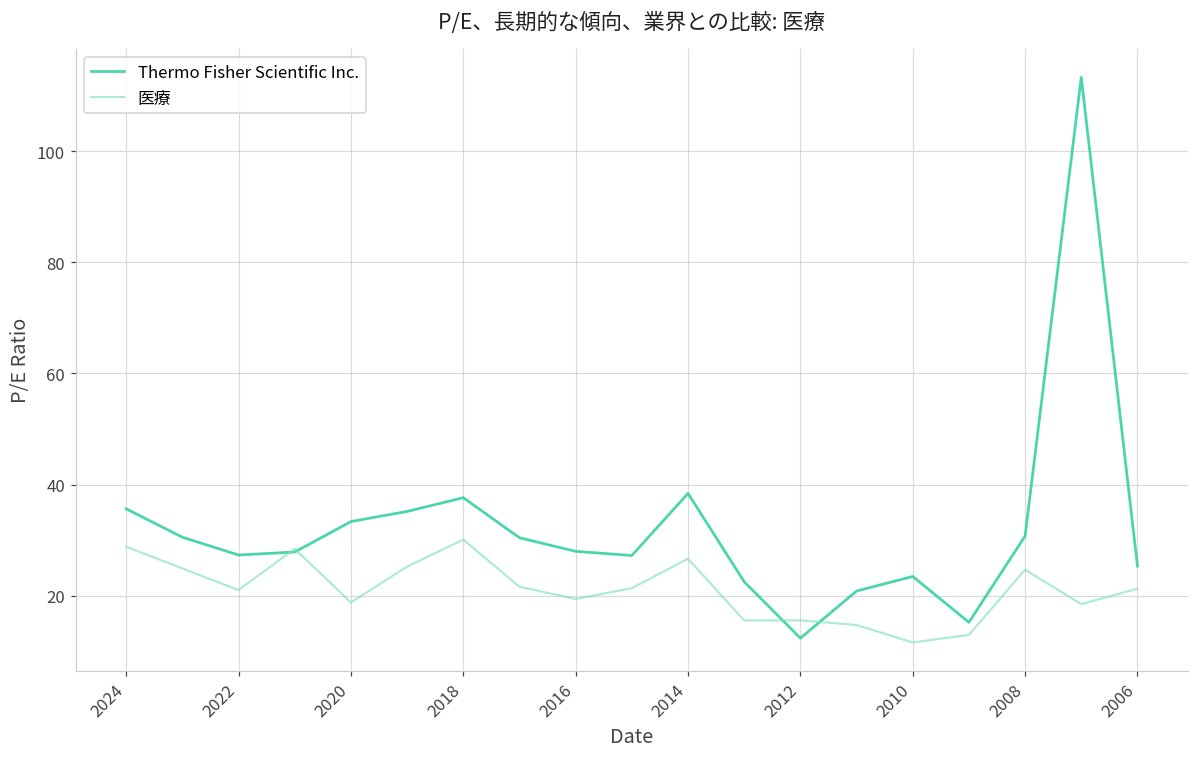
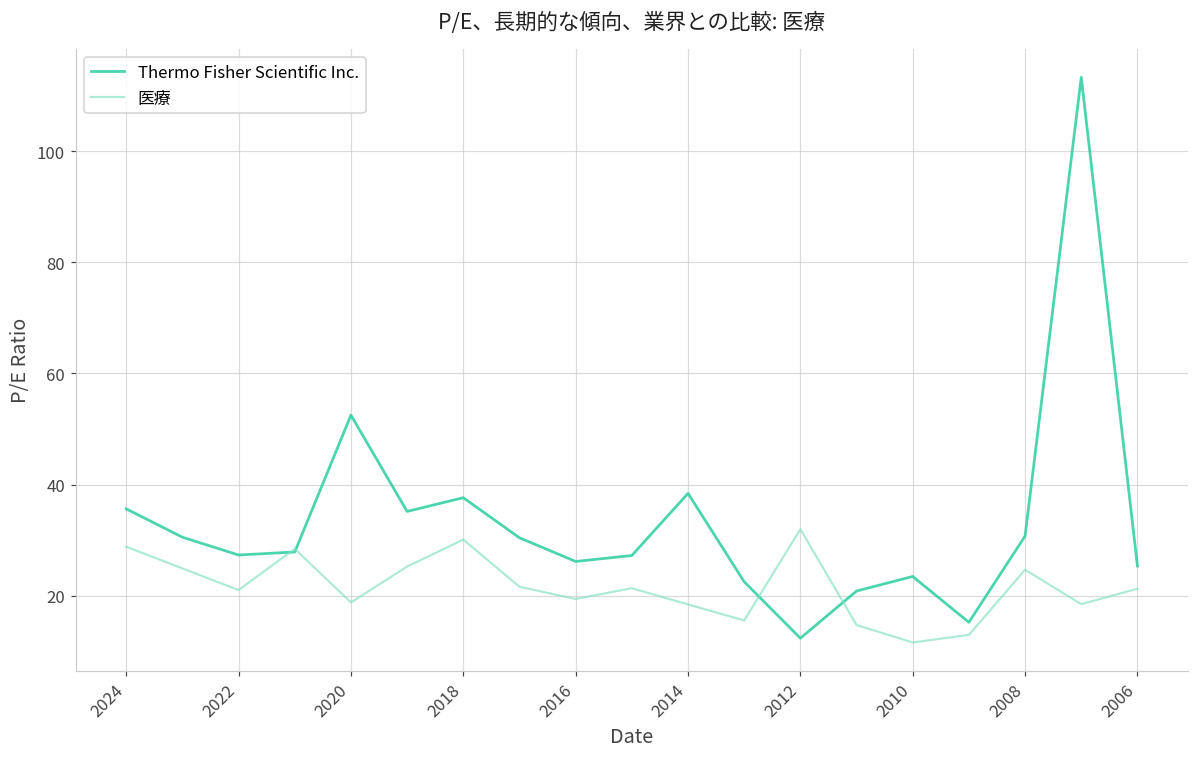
  {
    "Thermo Fisher Scientific Inc.": {
      "2024": 36,
      "2022": 27,
-     "2020": 33,
+     "2020": 53,
      "2018": 38,
-     "2016": 28,
+     "2016": 26,
      "2014": 38,
      "2012": 12,
      "2010": 23,
      "2008": 31,
      "2006": 25
    },
    "医療": {
      "2024": 29,
      "2022": 21,
      "2020": 19,
      "2018": 30,
      "2016": 19,
-     "2014": 27,
-     "2012": 16,
+     "2014": 18,
+     "2012": 32,
      "2010": 12,
      "2008": 25,
      "2006": 21
    }
  }
